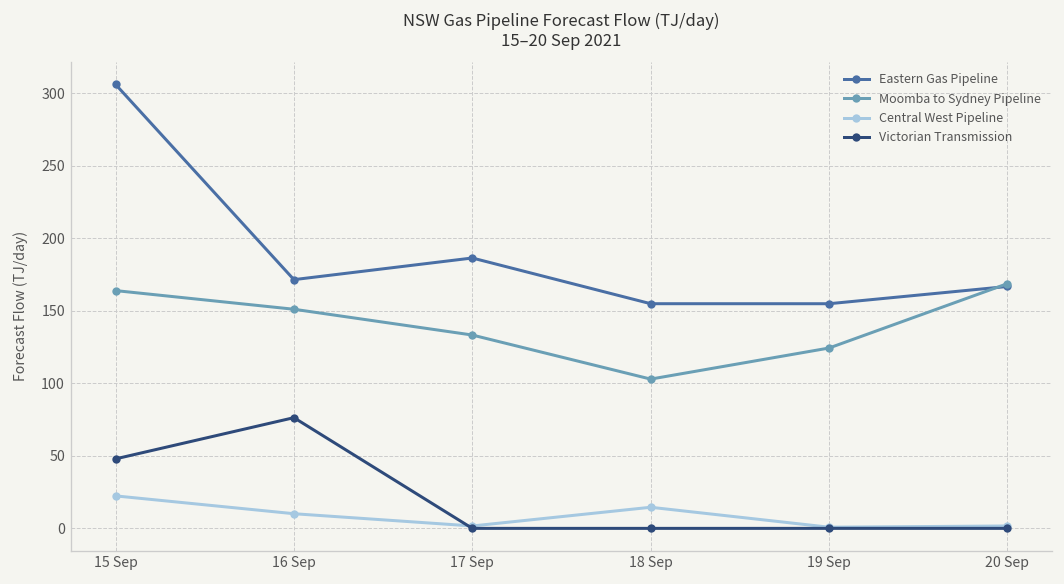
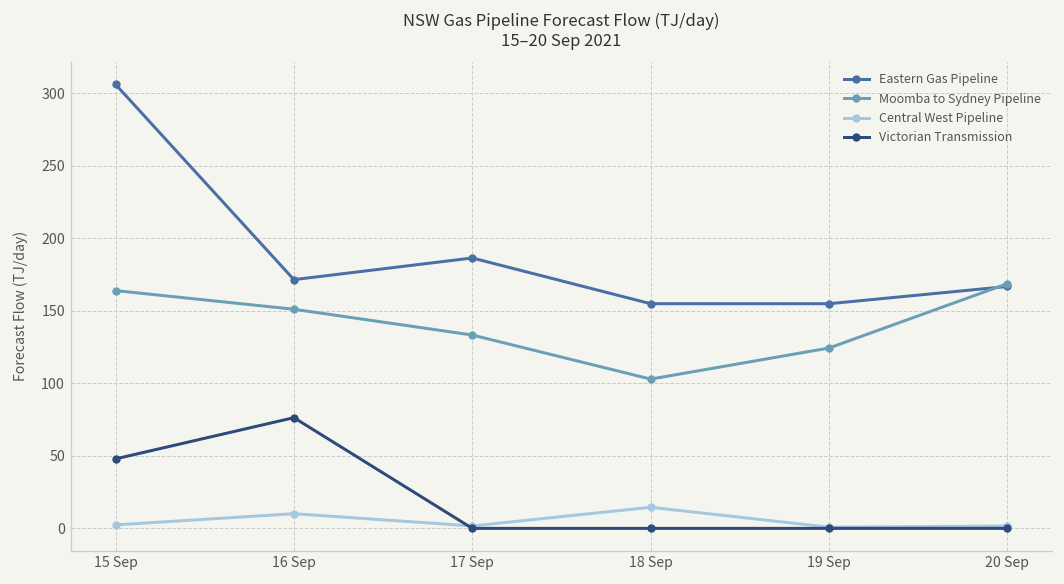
  {
    "Central West Pipeline": {
-     "15 Sep": 22,
+     "15 Sep": 2,
      "16 Sep": 10,
      "18 Sep": 15
    },
    "Victorian Transmission": {
      "15 Sep": 48,
      "16 Sep": 76,
      "18 Sep": 0
    }
  }
